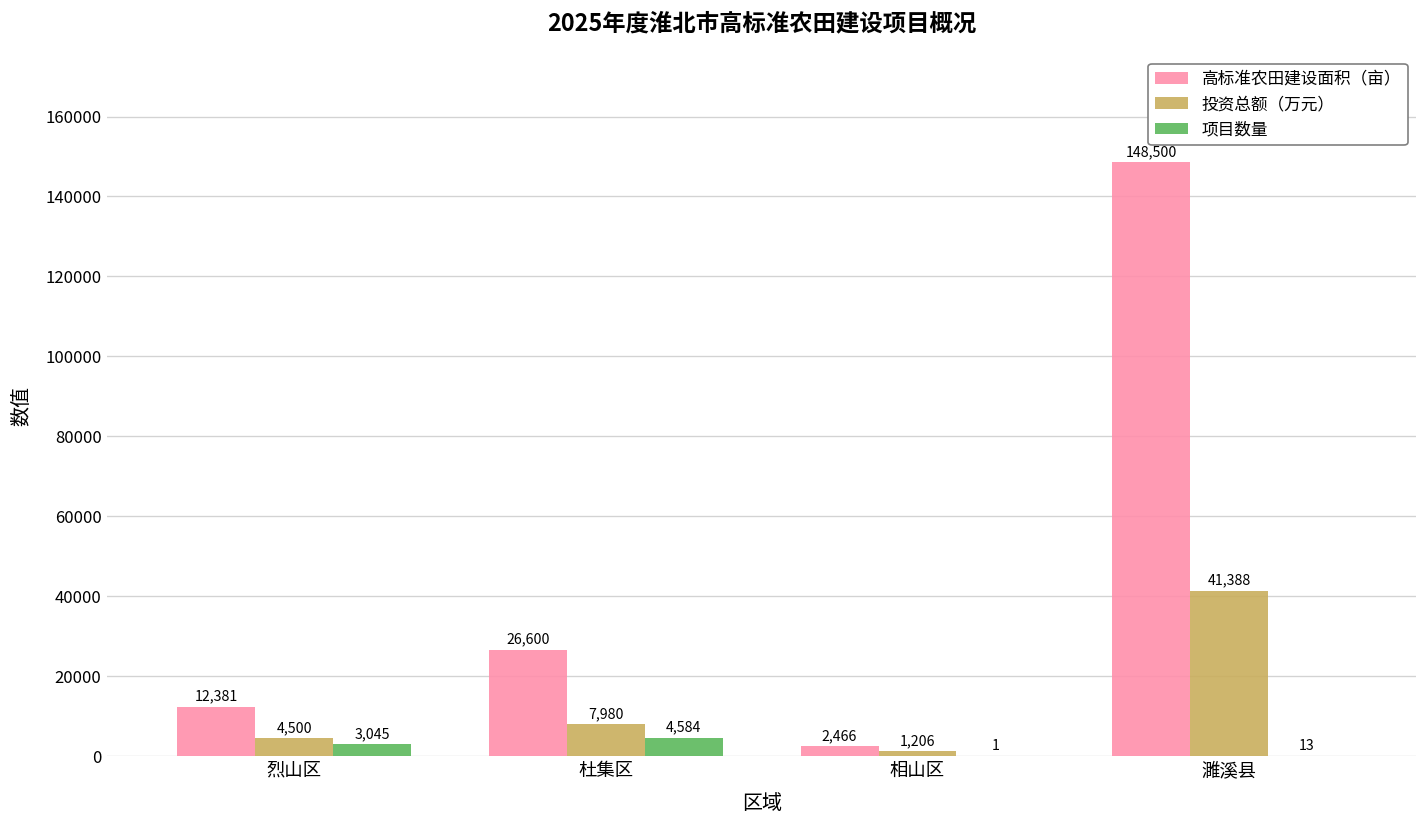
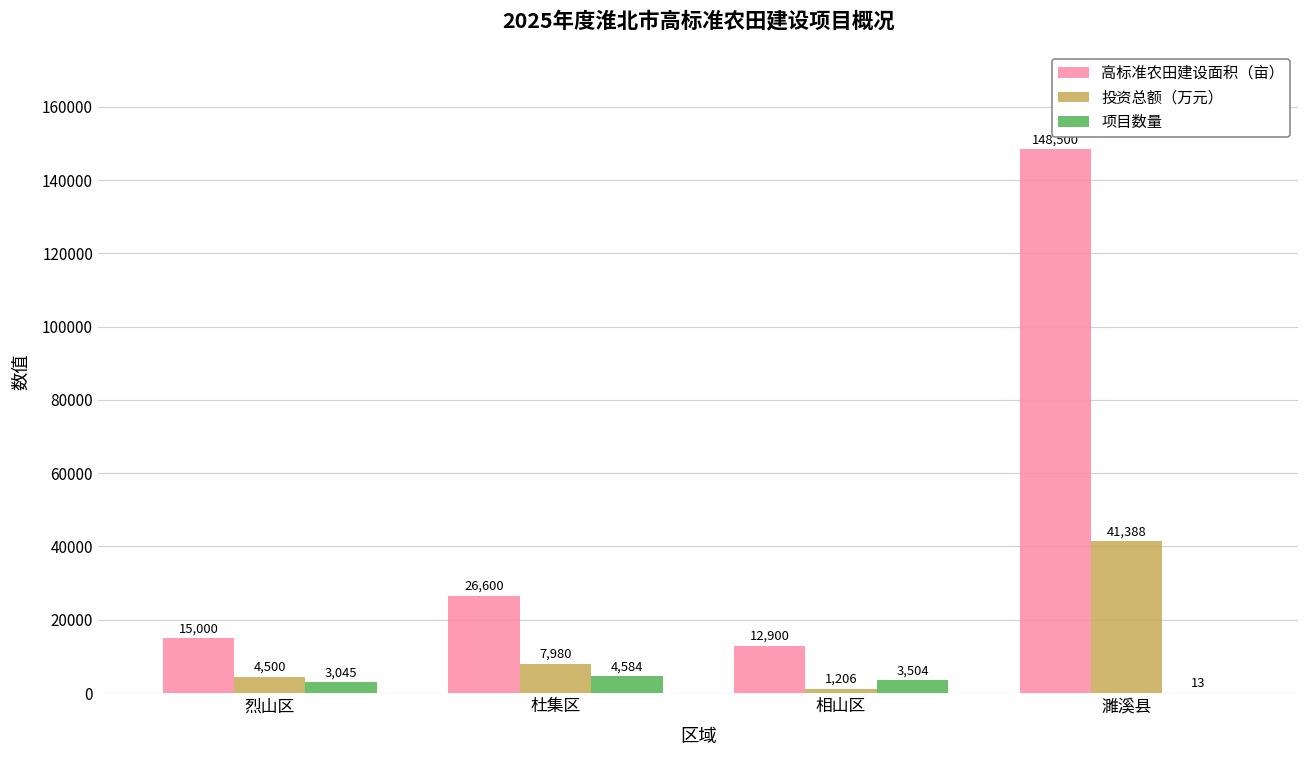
  {
    "高标准农田建设面积（亩）": {
-     "烈山区": "12,381",
+     "烈山区": "15,000",
      "杜集区": "26,600",
-     "相山区": "2,466"
+     "相山区": "12,900"
    },
    "投资总额（万元）": {
      "烈山区": "4,500",
      "杜集区": "7,980",
      "相山区": "1,206",
      "濉溪县": "41,388"
    },
    "项目数量": {
      "烈山区": "3,045",
      "杜集区": "4,584",
-     "相山区": "1",
+     "相山区": "3,504",
      "濉溪县": "13"
    }
  }
